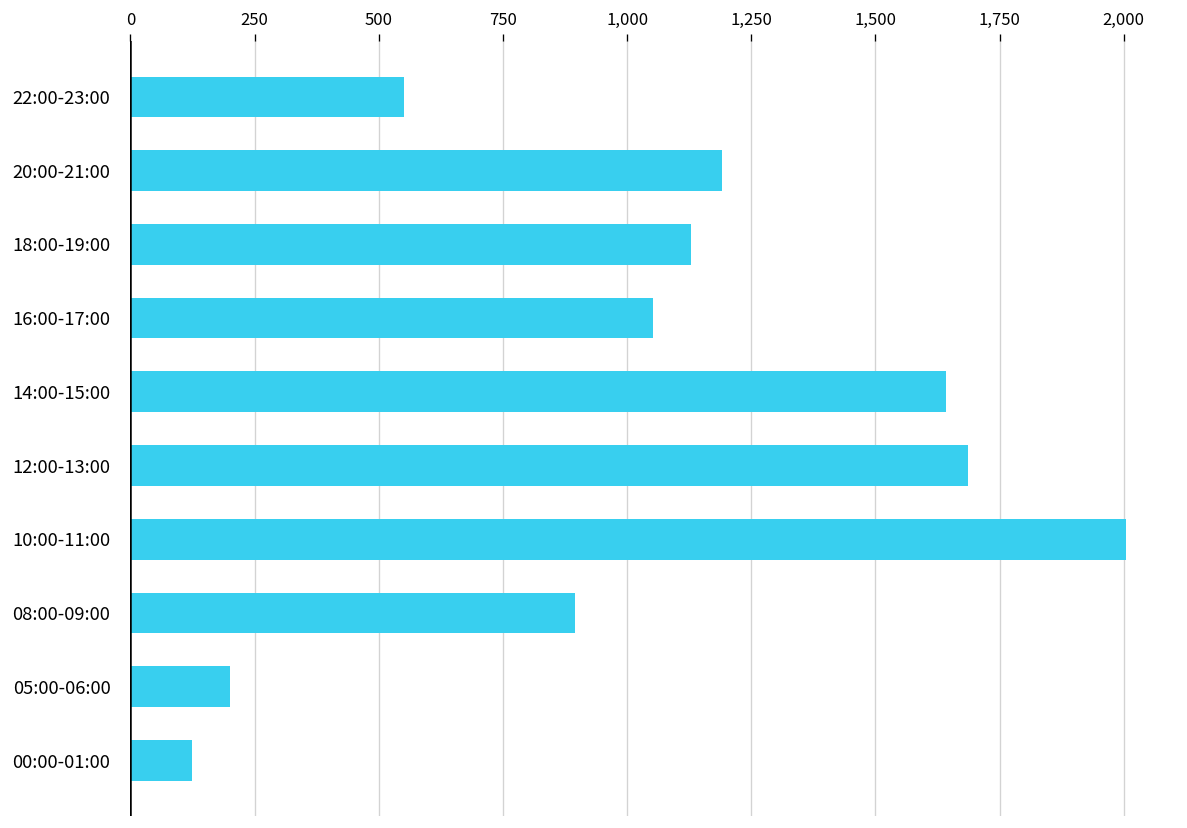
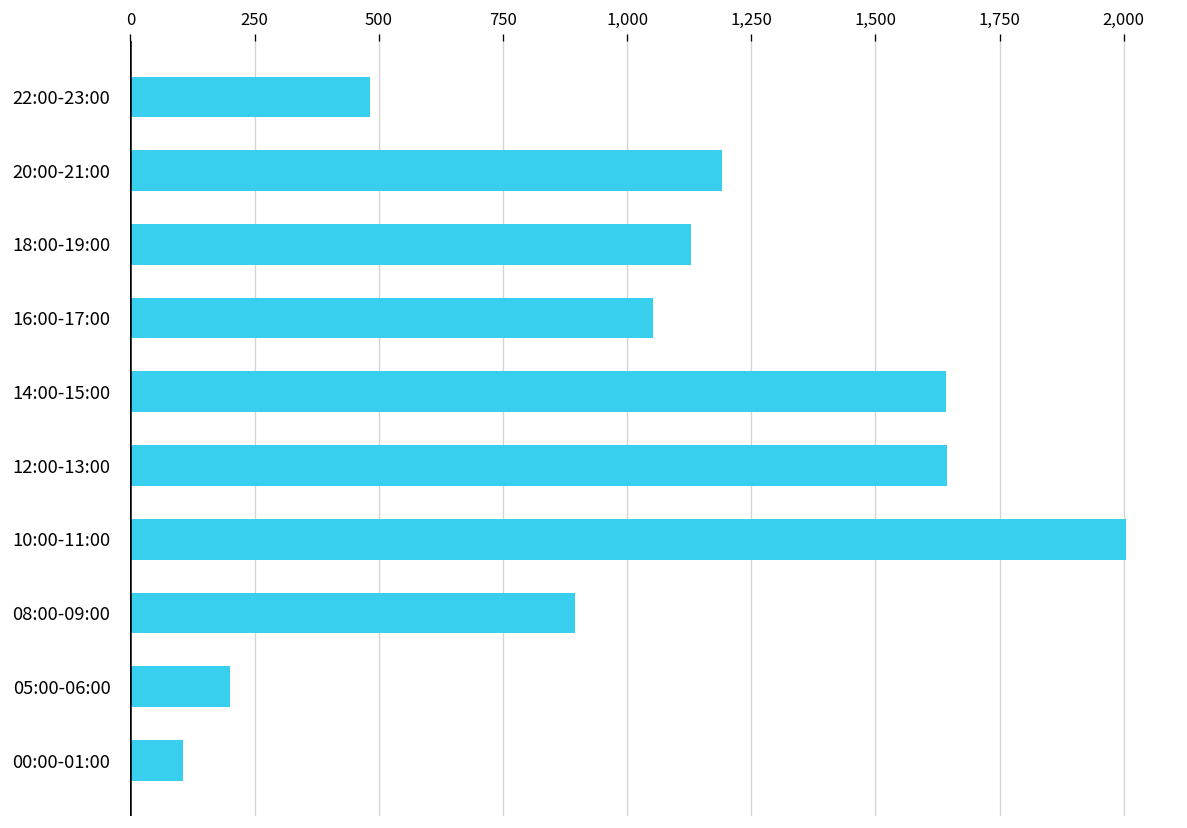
  {
-   "22:00-23:00": "550",
+   "22:00-23:00": "480",
    "20:00-21:00": "1,190",
    "18:00-19:00": "1,130",
    "16:00-17:00": "1,050",
    "14:00-15:00": "1,640",
-   "12:00-13:00": "1,690",
+   "12:00-13:00": "1,640",
    "10:00-11:00": "2,010",
    "08:00-09:00": "900",
    "05:00-06:00": "200",
-   "00:00-01:00": "130"
+   "00:00-01:00": "110"
  }
